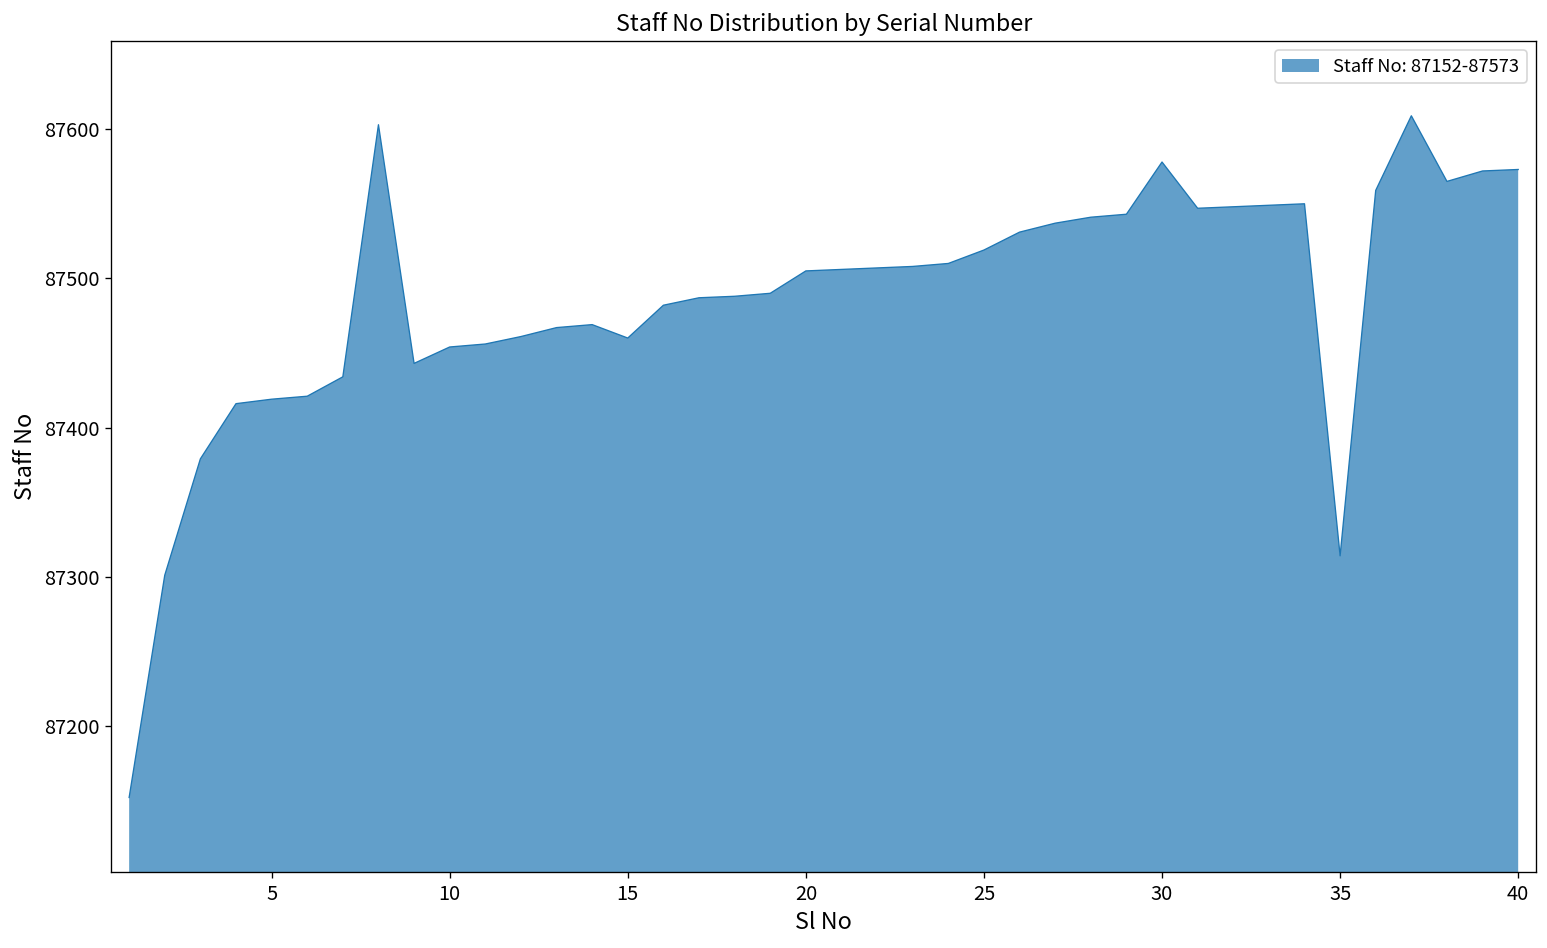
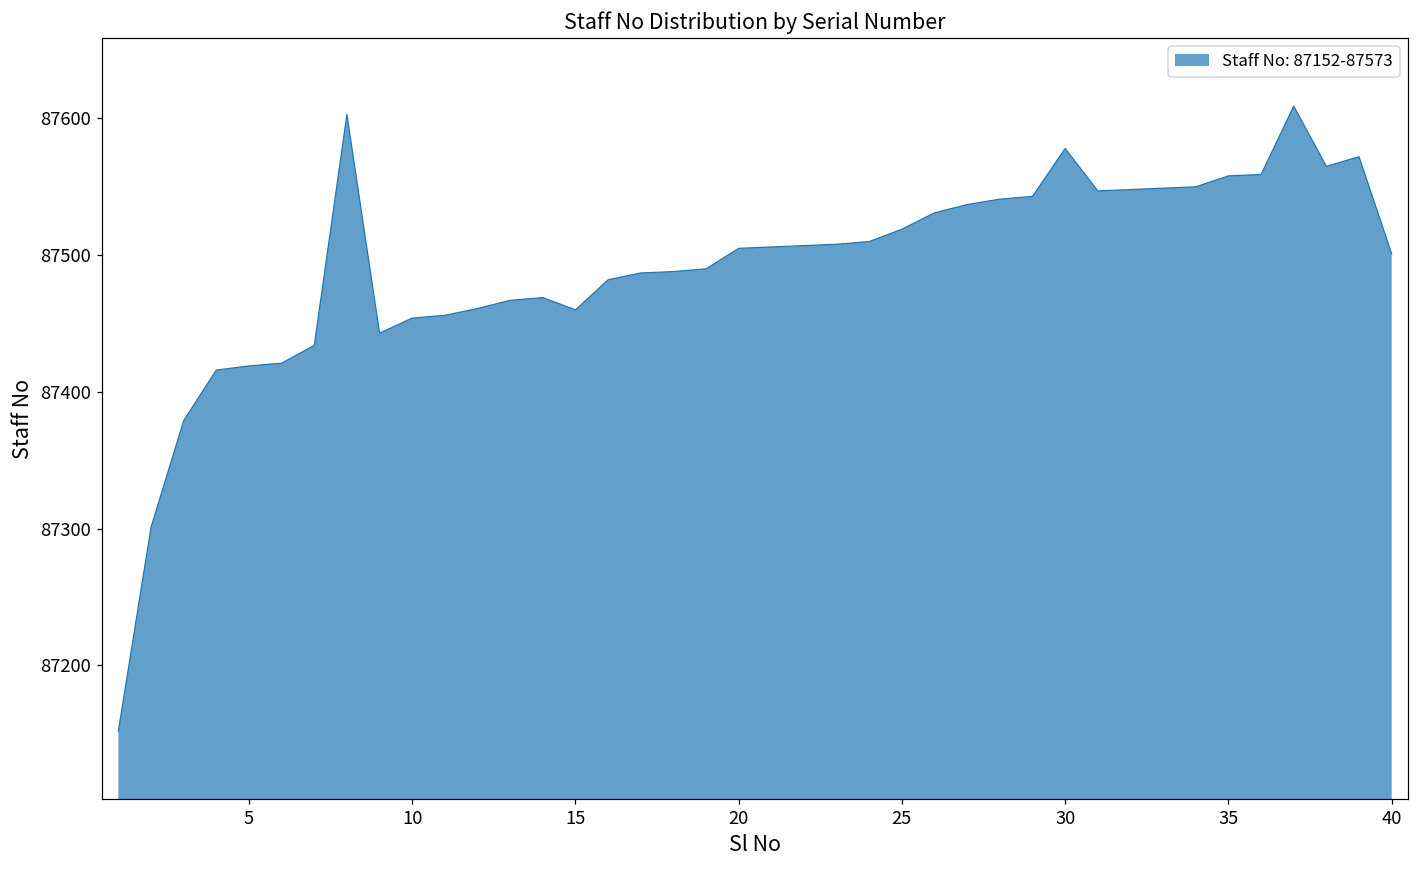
  {
    "5": 87419,
    "10": 87454,
    "15": 87460,
    "20": 87505,
    "25": 87519,
    "30": 87578,
-   "35": 87314,
-   "40": 87573
+   "35": 87558,
+   "40": 87501
  }
